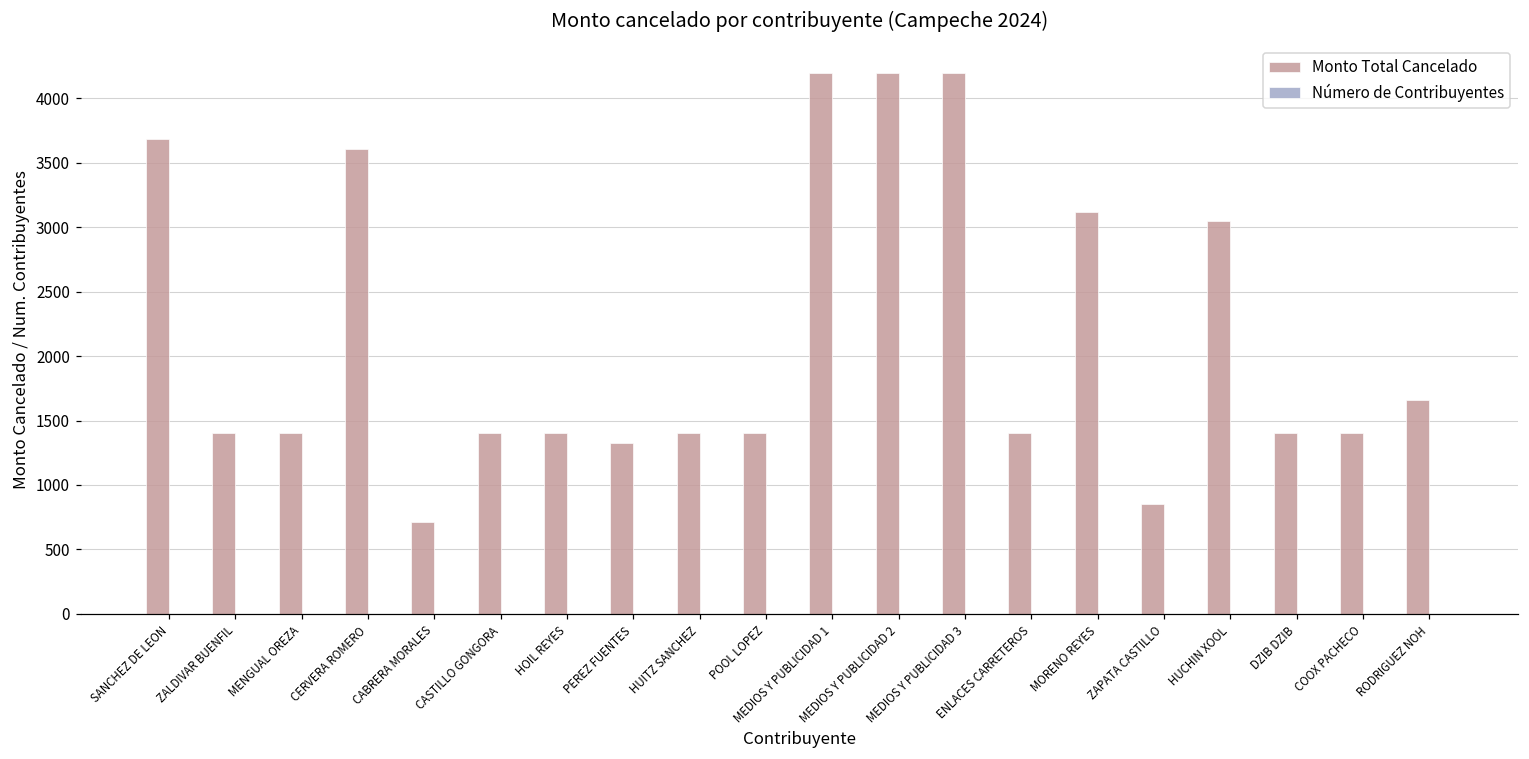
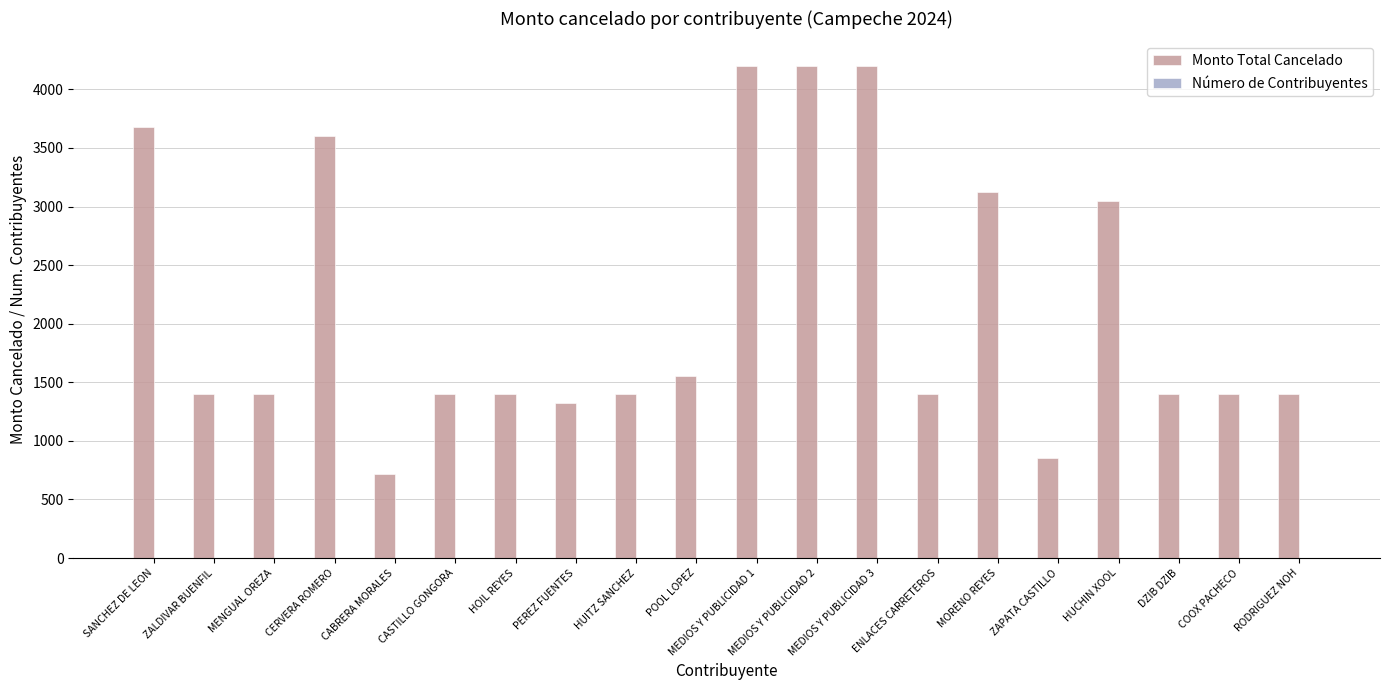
  {
    "Monto Total Cancelado": {
      "SANCHEZ DE LEON": 3680,
      "ZALDIVAR BUENFIL": 1400,
      "MENGUAL OREZA": 1400,
      "CERVERA ROMERO": 3610,
      "CABRERA MORALES": 720,
      "CASTILLO GONGORA": 1400,
      "HOIL REYES": 1400,
      "PEREZ FUENTES": 1330,
      "HUITZ SANCHEZ": 1400,
-     "POOL LOPEZ": 1400,
+     "POOL LOPEZ": 1550,
      "MEDIOS Y PUBLICIDAD 1": 4200,
      "MEDIOS Y PUBLICIDAD 2": 4200,
      "MEDIOS Y PUBLICIDAD 3": 4200,
      "ENLACES CARRETEROS": 1400,
      "MORENO REYES": 3120,
      "ZAPATA CASTILLO": 860,
      "HUCHIN XOOL": 3050,
      "DZIB DZIB": 1400,
      "COOX PACHECO": 1400,
-     "RODRIGUEZ NOH": 1660
+     "RODRIGUEZ NOH": 1400
    }
  }
